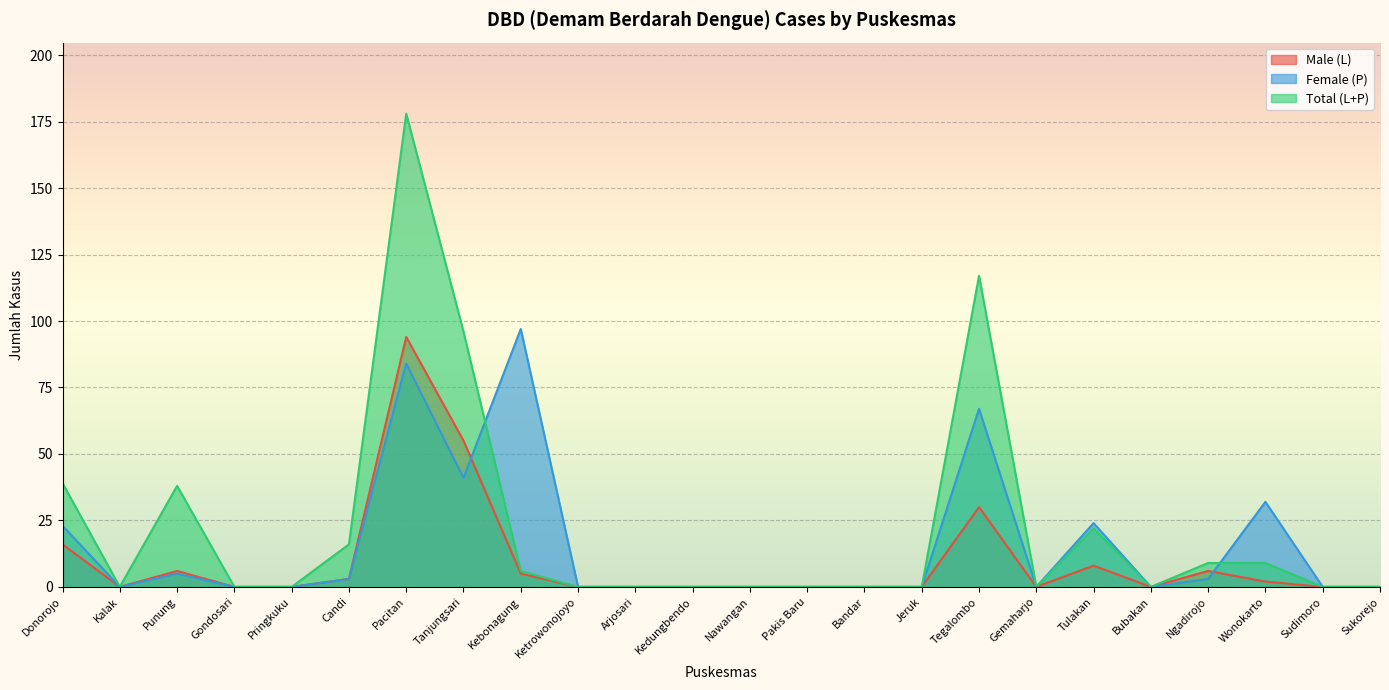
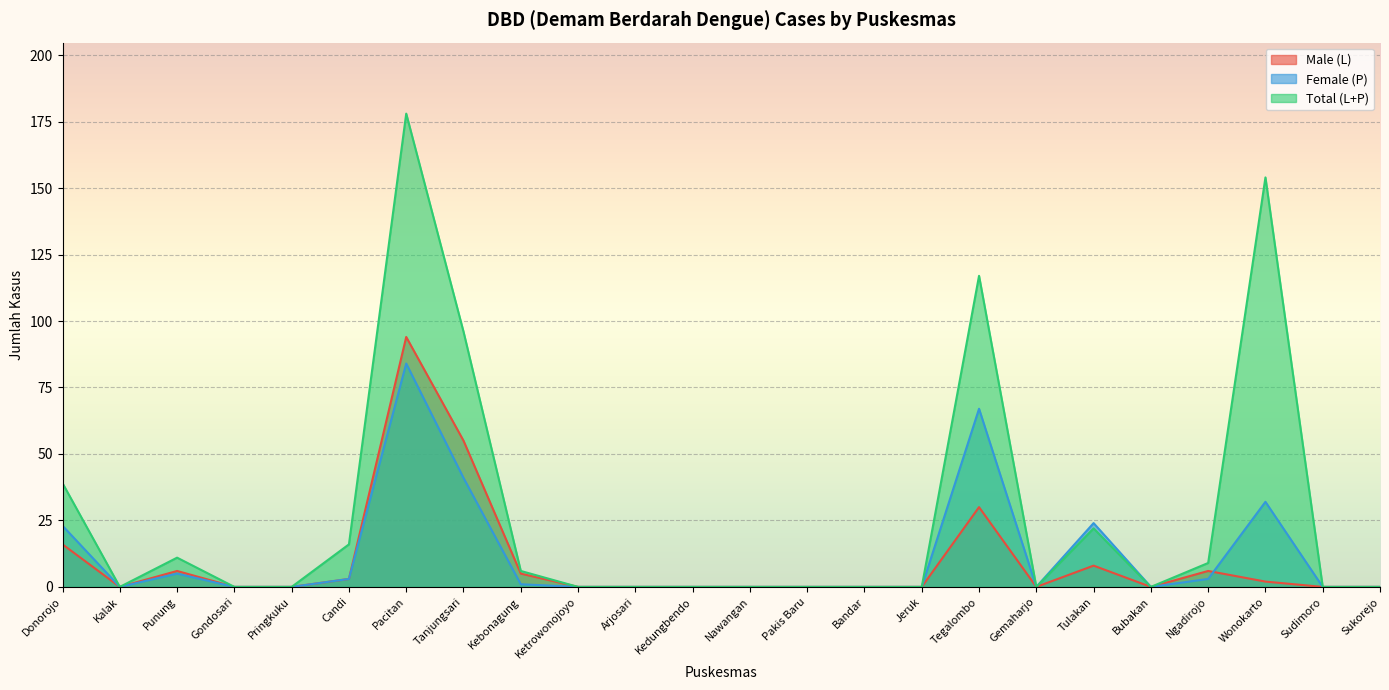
  {
    "Male (L)": {
      "Donorojo": 16,
      "Punung": 6,
      "Pacitan": 94,
      "Tanjungsari": 55,
      "Kebonagung": 5,
      "Tegalombo": 30,
      "Tulakan": 8,
      "Ngadirojo": 6,
      "Wonokarto": 2
    },
    "Female (P)": {
      "Donorojo": 23,
      "Punung": 5,
      "Pacitan": 84,
      "Tanjungsari": 41,
-     "Kebonagung": 97,
+     "Kebonagung": 1,
      "Tegalombo": 67,
      "Tulakan": 24,
      "Ngadirojo": 3,
      "Wonokarto": 32
    },
    "Total (L+P)": {
      "Donorojo": 39,
-     "Punung": 38,
+     "Punung": 11,
      "Candi": 16,
      "Pacitan": 178,
      "Tanjungsari": 96,
      "Kebonagung": 6,
      "Tegalombo": 117,
      "Tulakan": 22,
      "Ngadirojo": 9,
-     "Wonokarto": 9
+     "Wonokarto": 154
    }
  }
